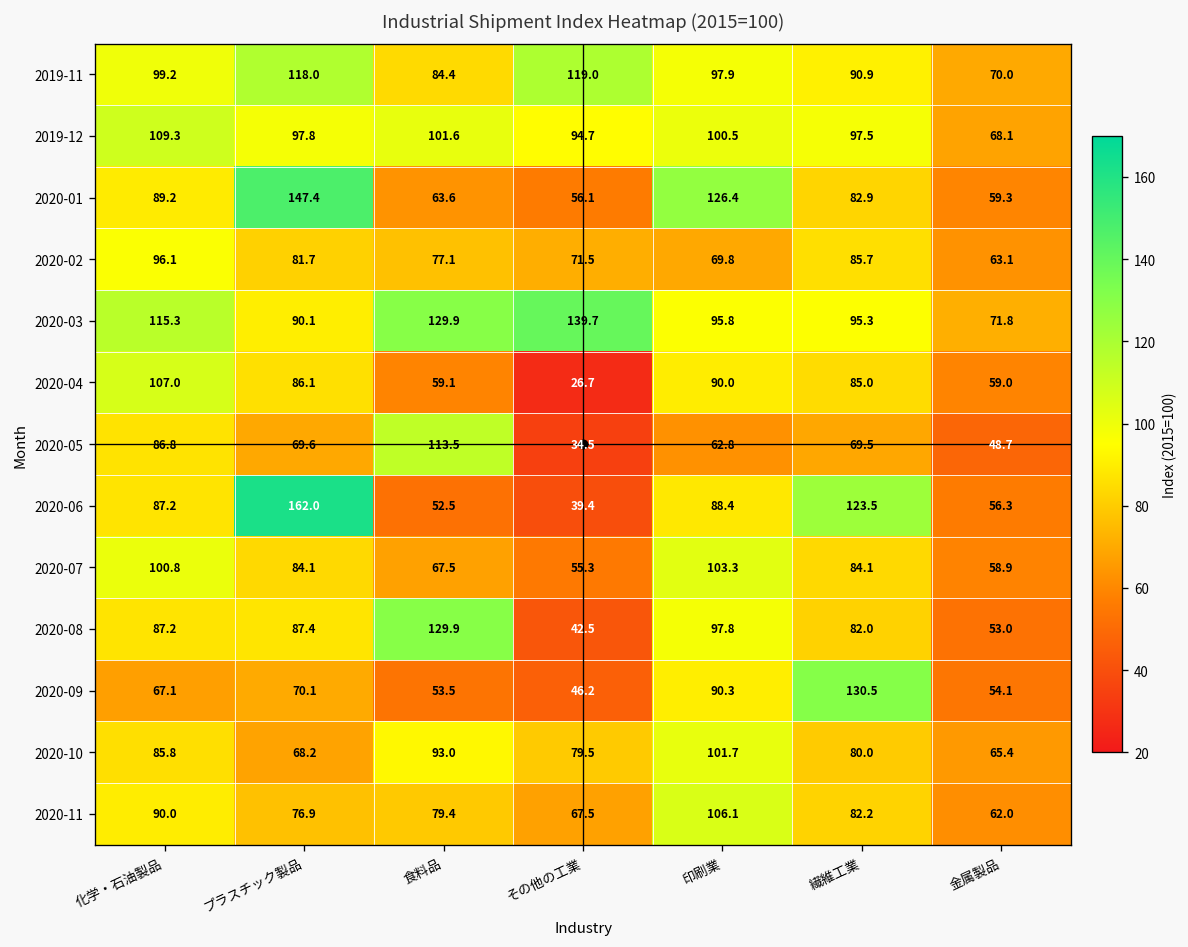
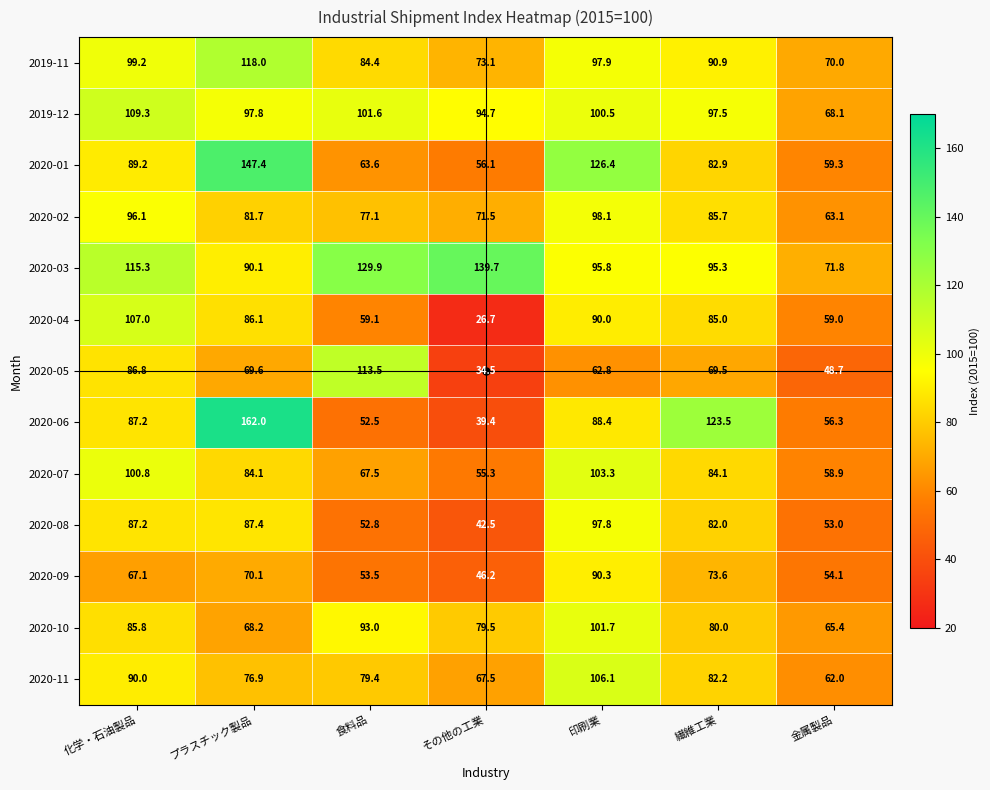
  {
    "2019-11": {
      "化学・石油製品": 99.2,
      "プラスチック製品": 118.0,
      "食料品": 84.4,
-     "その他の工業": 119.0,
+     "その他の工業": 73.1,
      "印刷業": 97.9,
      "繊維工業": 90.9,
      "金属製品": 70.0
    },
    "2019-12": {
      "化学・石油製品": 109.3,
      "プラスチック製品": 97.8,
      "食料品": 101.6,
      "その他の工業": 94.7,
      "印刷業": 100.5,
      "繊維工業": 97.5,
      "金属製品": 68.1
    },
    "2020-01": {
      "化学・石油製品": 89.2,
      "プラスチック製品": 147.4,
      "食料品": 63.6,
      "その他の工業": 56.1,
      "印刷業": 126.4,
      "繊維工業": 82.9,
      "金属製品": 59.3
    },
    "2020-02": {
      "化学・石油製品": 96.1,
      "プラスチック製品": 81.7,
      "食料品": 77.1,
      "その他の工業": 71.5,
-     "印刷業": 69.8,
+     "印刷業": 98.1,
      "繊維工業": 85.7,
      "金属製品": 63.1
    },
    "2020-03": {
      "化学・石油製品": 115.3,
      "プラスチック製品": 90.1,
      "食料品": 129.9,
      "その他の工業": 139.7,
      "印刷業": 95.8,
      "繊維工業": 95.3,
      "金属製品": 71.8
    },
    "2020-04": {
      "化学・石油製品": 107.0,
      "プラスチック製品": 86.1,
      "食料品": 59.1,
      "その他の工業": 26.7,
      "印刷業": 90.0,
      "繊維工業": 85.0,
      "金属製品": 59.0
    },
    "2020-05": {
      "化学・石油製品": 86.8,
      "プラスチック製品": 69.6,
      "食料品": 113.5,
      "印刷業": 62.8,
      "繊維工業": 69.5,
      "金属製品": 48.7
    },
    "2020-06": {
      "化学・石油製品": 87.2,
      "プラスチック製品": 162.0,
      "食料品": 52.5,
      "その他の工業": 39.4,
      "印刷業": 88.4,
      "繊維工業": 123.5,
      "金属製品": 56.3
    },
    "2020-07": {
      "化学・石油製品": 100.8,
      "プラスチック製品": 84.1,
      "食料品": 67.5,
      "その他の工業": 55.3,
      "印刷業": 103.3,
      "繊維工業": 84.1,
      "金属製品": 58.9
    },
    "2020-08": {
      "化学・石油製品": 87.2,
      "プラスチック製品": 87.4,
-     "食料品": 129.9,
+     "食料品": 52.8,
      "その他の工業": 42.5,
      "印刷業": 97.8,
      "繊維工業": 82.0,
      "金属製品": 53.0
    },
    "2020-09": {
      "化学・石油製品": 67.1,
      "プラスチック製品": 70.1,
      "食料品": 53.5,
      "その他の工業": 46.2,
      "印刷業": 90.3,
-     "繊維工業": 130.5,
+     "繊維工業": 73.6,
      "金属製品": 54.1
    },
    "2020-10": {
      "化学・石油製品": 85.8,
      "プラスチック製品": 68.2,
      "食料品": 93.0,
      "その他の工業": 79.5,
      "印刷業": 101.7,
      "繊維工業": 80.0,
      "金属製品": 65.4
    },
    "2020-11": {
      "化学・石油製品": 90.0,
      "プラスチック製品": 76.9,
      "食料品": 79.4,
      "その他の工業": 67.5,
      "印刷業": 106.1,
      "繊維工業": 82.2,
      "金属製品": 62.0
    }
  }
